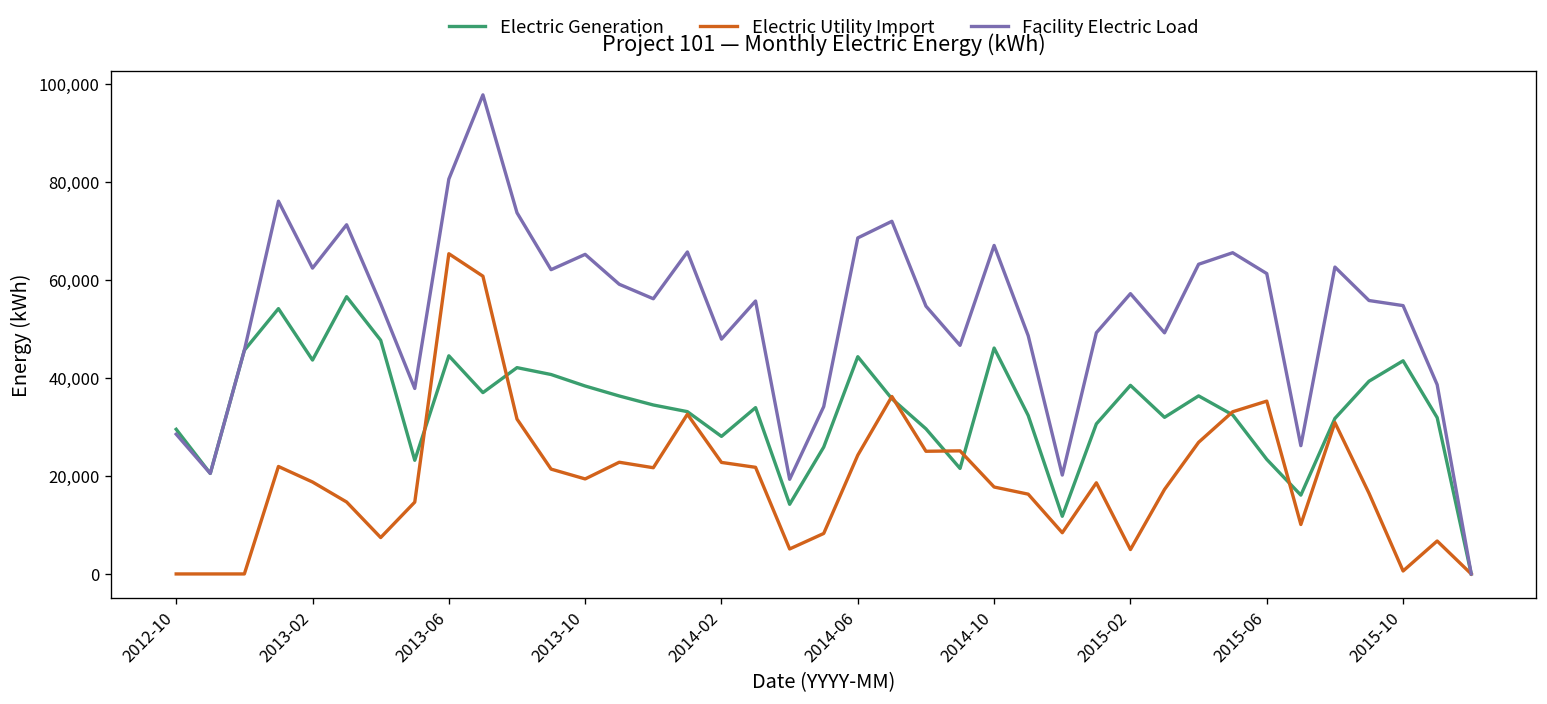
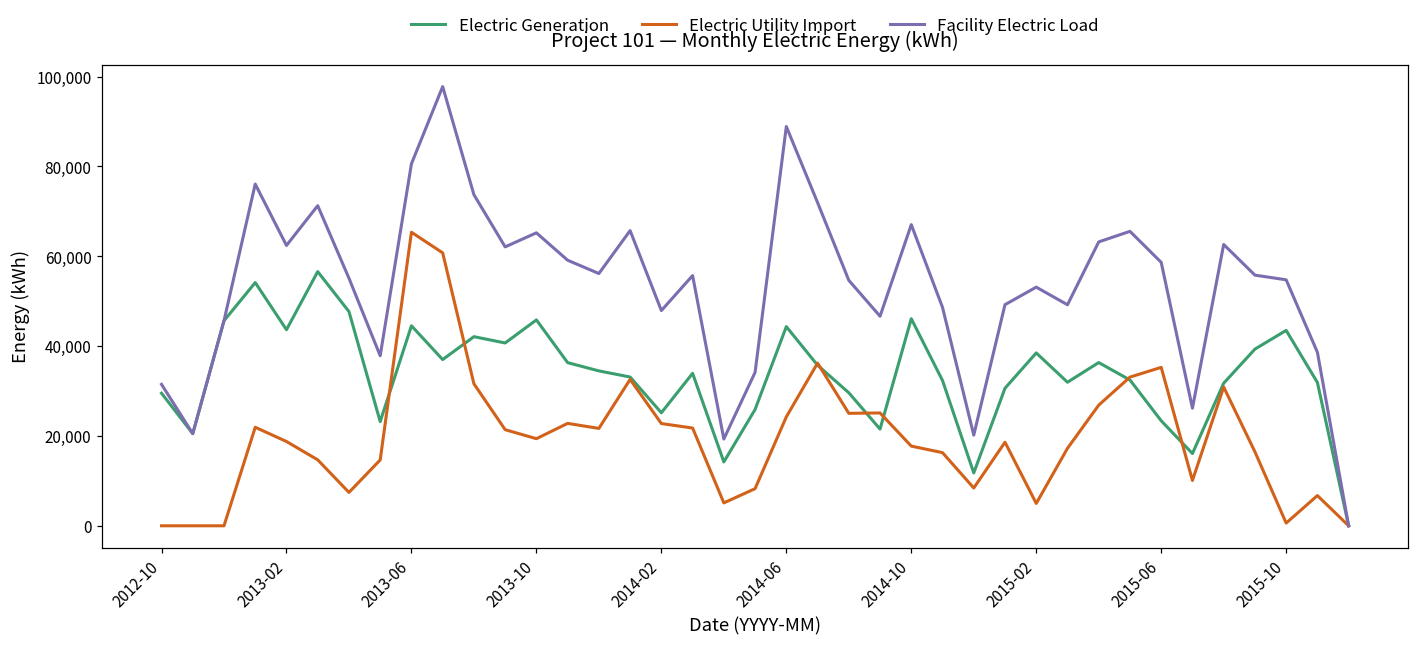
  {
    "Electric Generation": {
      "2012-10": "30,000",
      "2013-02": "44,000",
      "2013-06": "45,000",
-     "2013-10": "38,000",
-     "2014-02": "28,000",
+     "2013-10": "46,000",
+     "2014-02": "25,000",
      "2014-06": "44,000",
      "2014-10": "46,000",
      "2015-02": "38,000",
      "2015-06": "23,000",
      "2015-10": "44,000"
    },
    "Electric Utility Import": {
      "2012-10": "0",
      "2013-02": "19,000",
      "2013-06": "65,000",
      "2013-10": "19,000",
      "2014-02": "23,000",
      "2014-06": "24,000",
      "2014-10": "18,000",
      "2015-02": "5,000",
      "2015-06": "35,000",
      "2015-10": "1,000"
    },
    "Facility Electric Load": {
-     "2012-10": "29,000",
+     "2012-10": "31,000",
      "2013-02": "62,000",
      "2013-06": "81,000",
      "2013-10": "65,000",
      "2014-02": "48,000",
-     "2014-06": "69,000",
+     "2014-06": "89,000",
      "2014-10": "67,000",
-     "2015-02": "57,000",
-     "2015-06": "61,000",
+     "2015-02": "53,000",
+     "2015-06": "59,000",
      "2015-10": "55,000"
    }
  }
